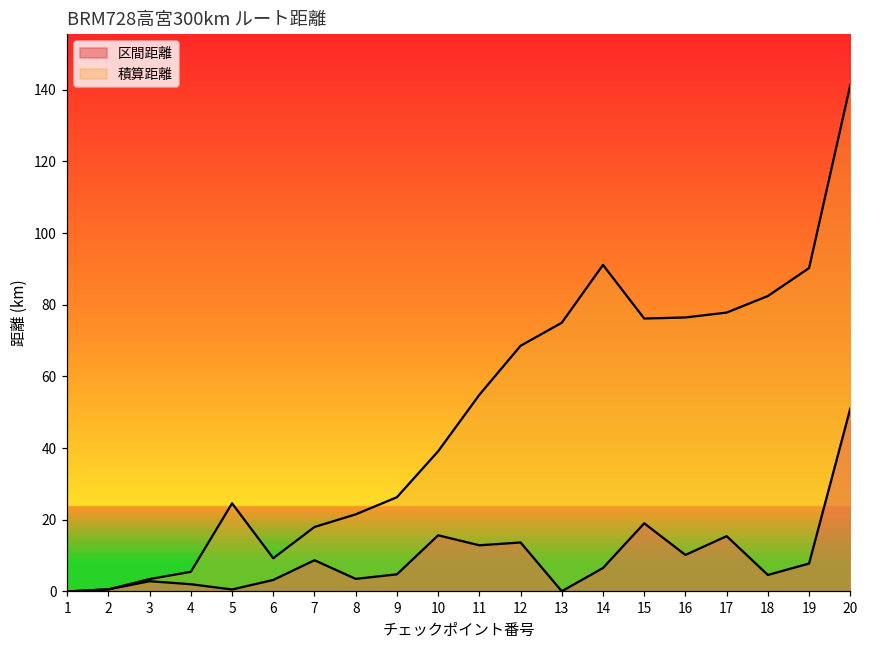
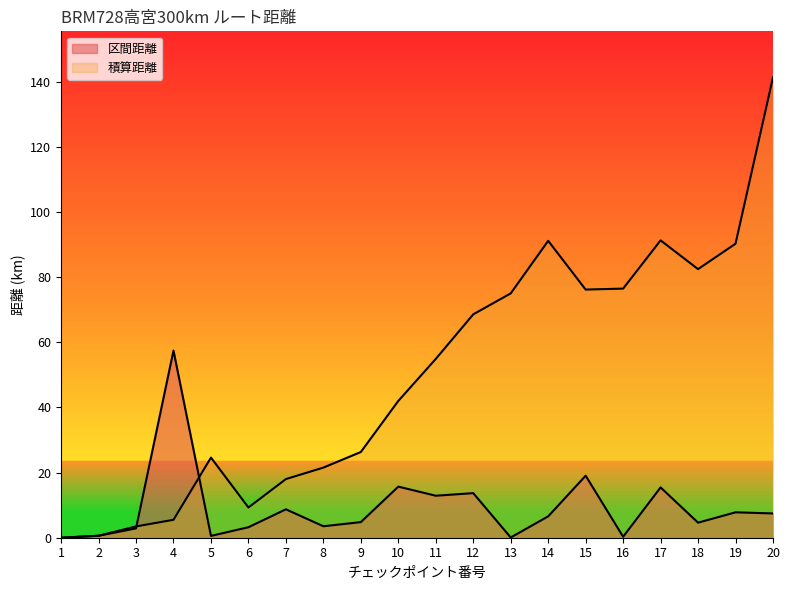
  {
    "区間距離": {
-     "4": 2,
+     "4": 57,
      "5": 1,
      "6": 3,
      "7": 9,
      "8": 4,
      "9": 5,
      "10": 16,
      "11": 13,
      "12": 14,
      "13": 0,
      "14": 7,
      "15": 19,
-     "16": 10,
+     "16": 0,
      "17": 15,
      "18": 5,
      "19": 8,
-     "20": 51
+     "20": 7
    },
    "積算距離": {
      "4": 6,
      "5": 25,
      "6": 9,
      "7": 18,
      "8": 22,
      "9": 26,
-     "10": 39,
+     "10": 42,
      "11": 55,
      "12": 69,
      "13": 75,
      "14": 91,
      "15": 76,
      "16": 76,
-     "17": 78,
+     "17": 91,
      "18": 82,
      "19": 90,
      "20": 141
    }
  }
